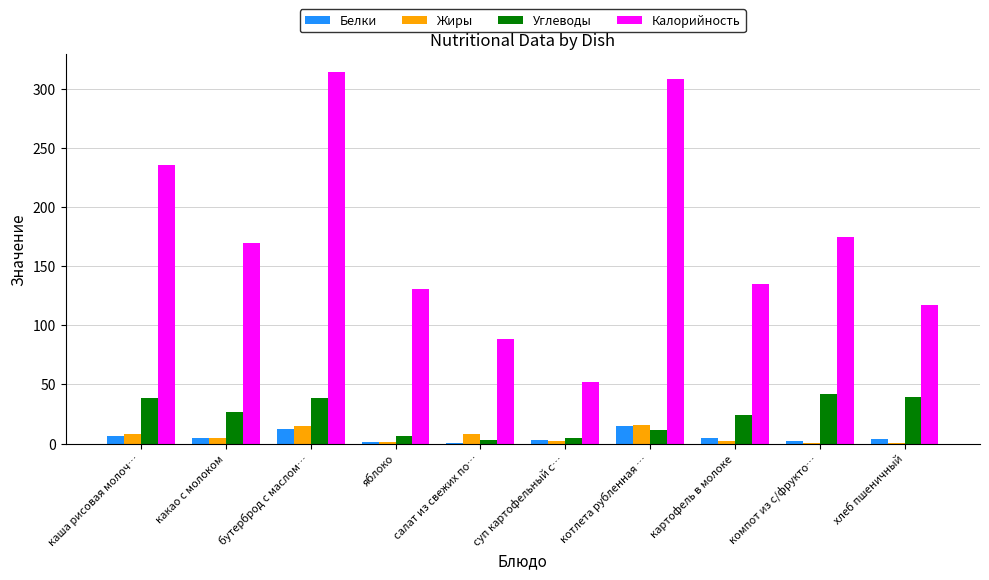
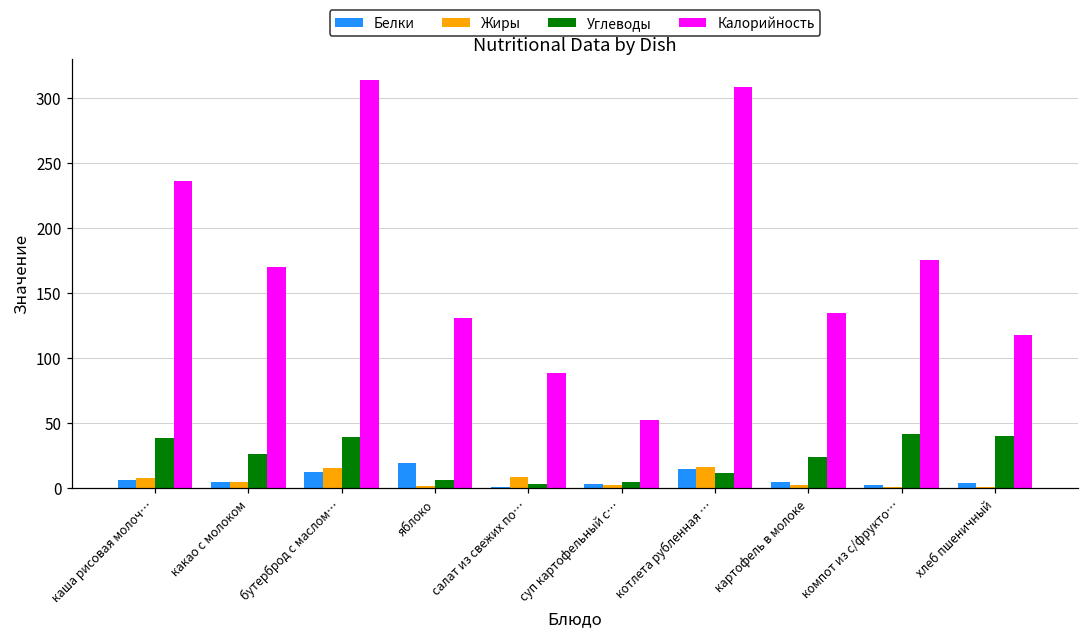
  {
    "Белки": {
      "каша рисовая молоч…": 6,
      "какао с молоком": 5,
      "бутерброд с маслом…": 12,
-     "яблоко": 1,
+     "яблоко": 19,
      "суп картофельный с…": 3,
      "котлета рубленная …": 15,
      "картофель в молоке": 4,
      "хлеб пшеничный": 4
    },
    "Жиры": {
      "каша рисовая молоч…": 8,
      "какао с молоком": 5,
      "бутерброд с маслом…": 15,
      "салат из свежих по…": 8,
      "котлета рубленная …": 16,
      "картофель в молоке": 2
    },
    "Углеводы": {
      "каша рисовая молоч…": 39,
      "какао с молоком": 26,
      "бутерброд с маслом…": 39,
      "яблоко": 6,
      "салат из свежих по…": 3,
      "суп картофельный с…": 5,
      "котлета рубленная …": 11,
      "картофель в молоке": 24,
      "компот из с/фрукто…": 42,
      "хлеб пшеничный": 40
    },
    "Калорийность": {
      "каша рисовая молоч…": 236,
      "какао с молоком": 170,
      "бутерброд с маслом…": 314,
      "яблоко": 131,
      "салат из свежих по…": 88,
      "суп картофельный с…": 52,
      "котлета рубленная …": 308,
      "картофель в молоке": 135,
      "компот из с/фрукто…": 175,
      "хлеб пшеничный": 118
    }
  }
